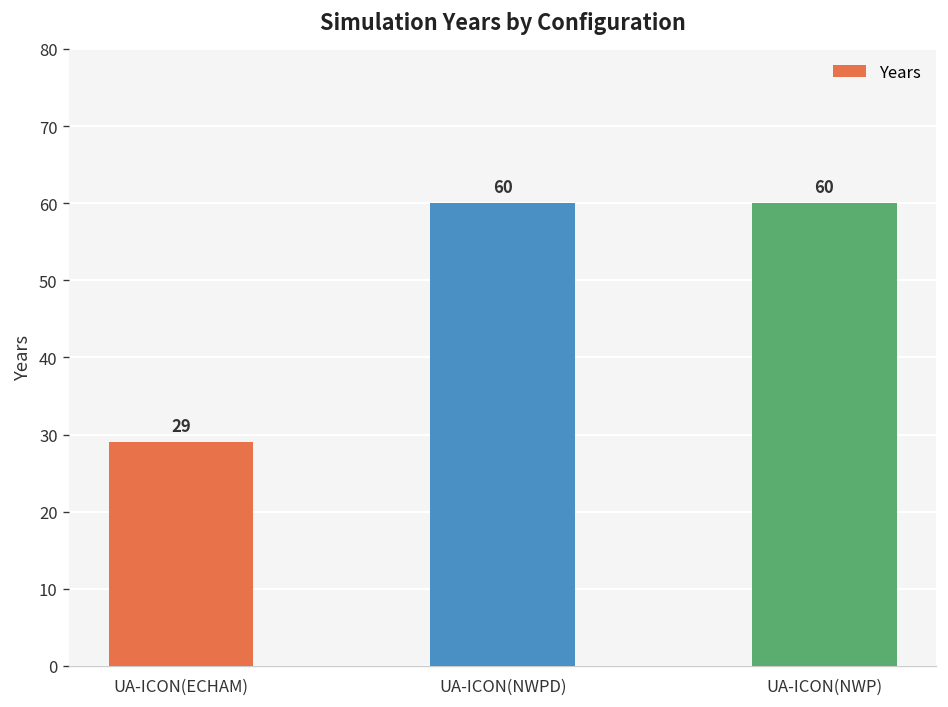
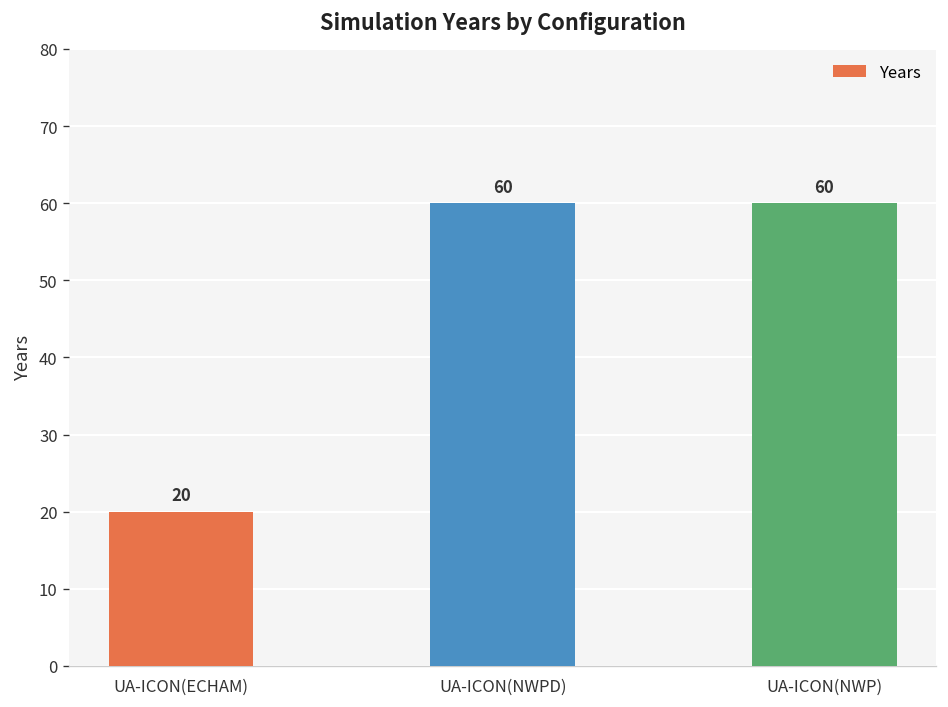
  {
-   "UA-ICON(ECHAM)": 29,
+   "UA-ICON(ECHAM)": 20,
    "UA-ICON(NWPD)": 60,
    "UA-ICON(NWP)": 60
  }
